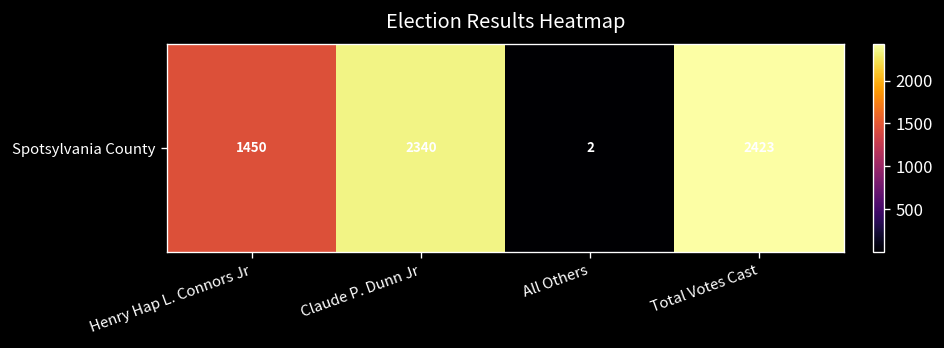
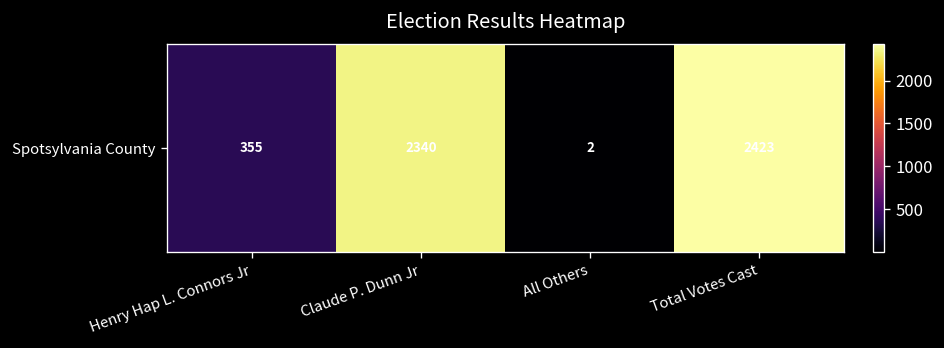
  {
    "Spotsylvania County": {
-     "Henry Hap L. Connors Jr": 1450,
+     "Henry Hap L. Connors Jr": 355,
      "Claude P. Dunn Jr": 2340,
      "All Others": 2,
      "Total Votes Cast": 2423
    }
  }
